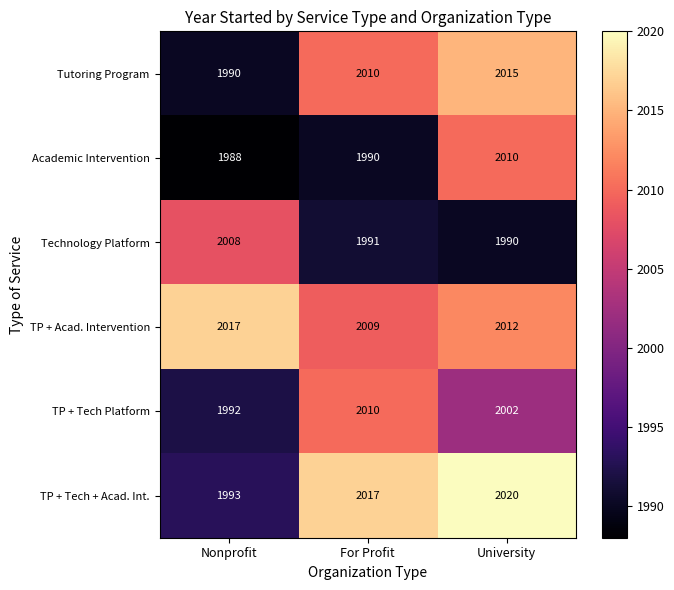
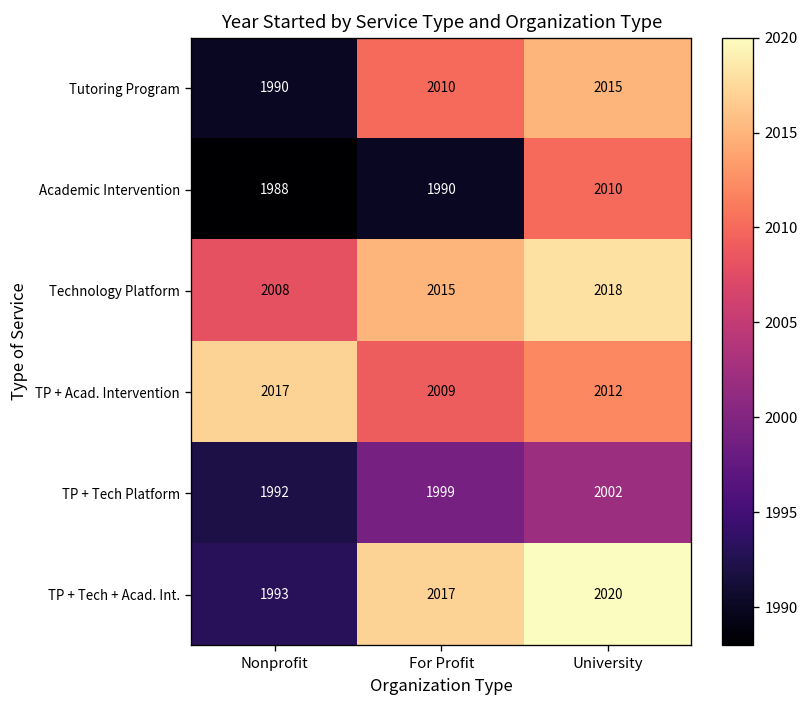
  {
    "Tutoring Program": {
      "Nonprofit": 1990,
      "For Profit": 2010,
      "University": 2015
    },
    "Academic Intervention": {
      "Nonprofit": 1988,
      "For Profit": 1990,
      "University": 2010
    },
    "Technology Platform": {
      "Nonprofit": 2008,
-     "For Profit": 1991,
-     "University": 1990
+     "For Profit": 2015,
+     "University": 2018
    },
    "TP + Acad. Intervention": {
      "Nonprofit": 2017,
      "For Profit": 2009,
      "University": 2012
    },
    "TP + Tech Platform": {
      "Nonprofit": 1992,
-     "For Profit": 2010,
+     "For Profit": 1999,
      "University": 2002
    },
    "TP + Tech + Acad. Int.": {
      "Nonprofit": 1993,
      "For Profit": 2017,
      "University": 2020
    }
  }
